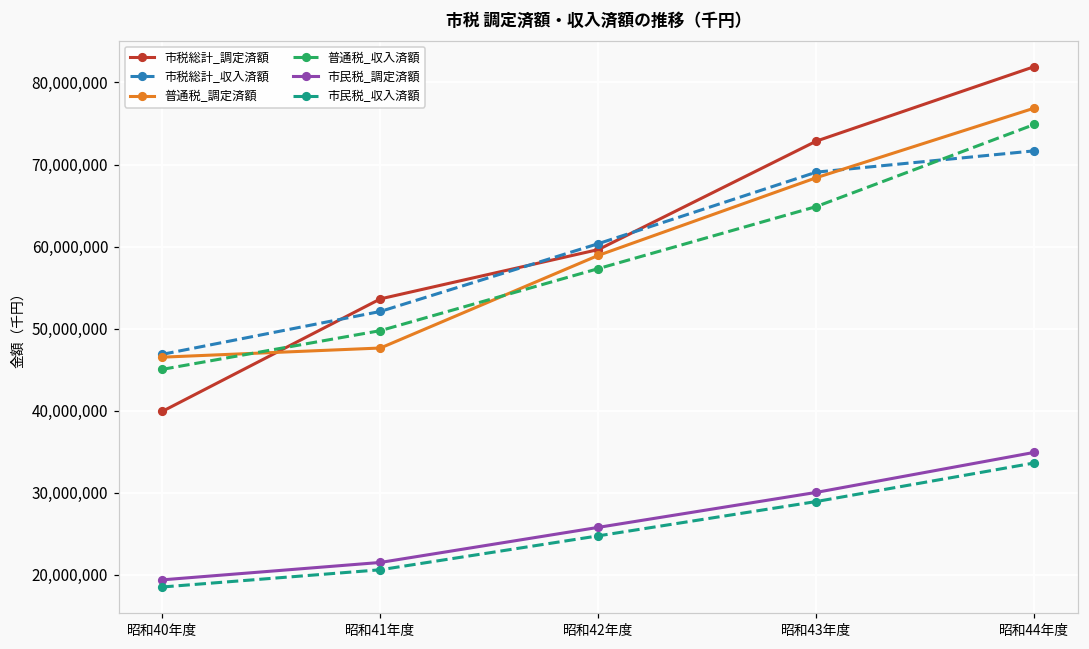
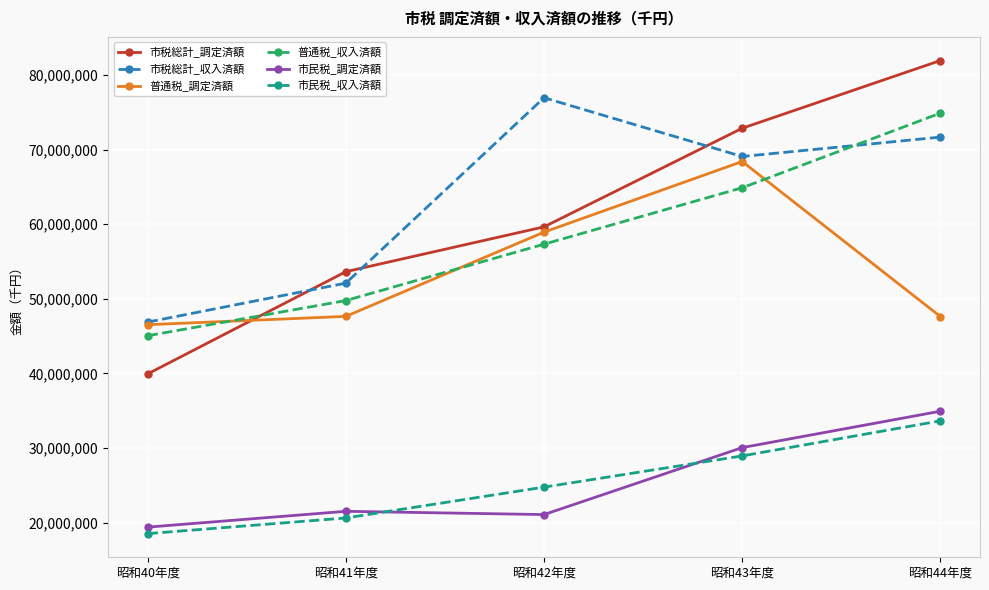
  {
    "市税総計_調定済額": {
      "昭和40年度": "40,000,000",
      "昭和41年度": "54,000,000",
      "昭和42年度": "60,000,000",
      "昭和43年度": "73,000,000",
      "昭和44年度": "82,000,000"
    },
    "市税総計_収入済額": {
      "昭和40年度": "47,000,000",
      "昭和41年度": "52,000,000",
-     "昭和42年度": "60,000,000",
+     "昭和42年度": "77,000,000",
      "昭和43年度": "69,000,000",
      "昭和44年度": "72,000,000"
    },
    "普通税_調定済額": {
      "昭和40年度": "47,000,000",
      "昭和41年度": "48,000,000",
      "昭和42年度": "59,000,000",
      "昭和43年度": "68,000,000",
-     "昭和44年度": "77,000,000"
+     "昭和44年度": "48,000,000"
    },
    "市民税_調定済額": {
      "昭和40年度": "19,000,000",
      "昭和41年度": "22,000,000",
-     "昭和42年度": "26,000,000",
+     "昭和42年度": "21,000,000",
      "昭和43年度": "30,000,000",
      "昭和44年度": "35,000,000"
    }
  }
